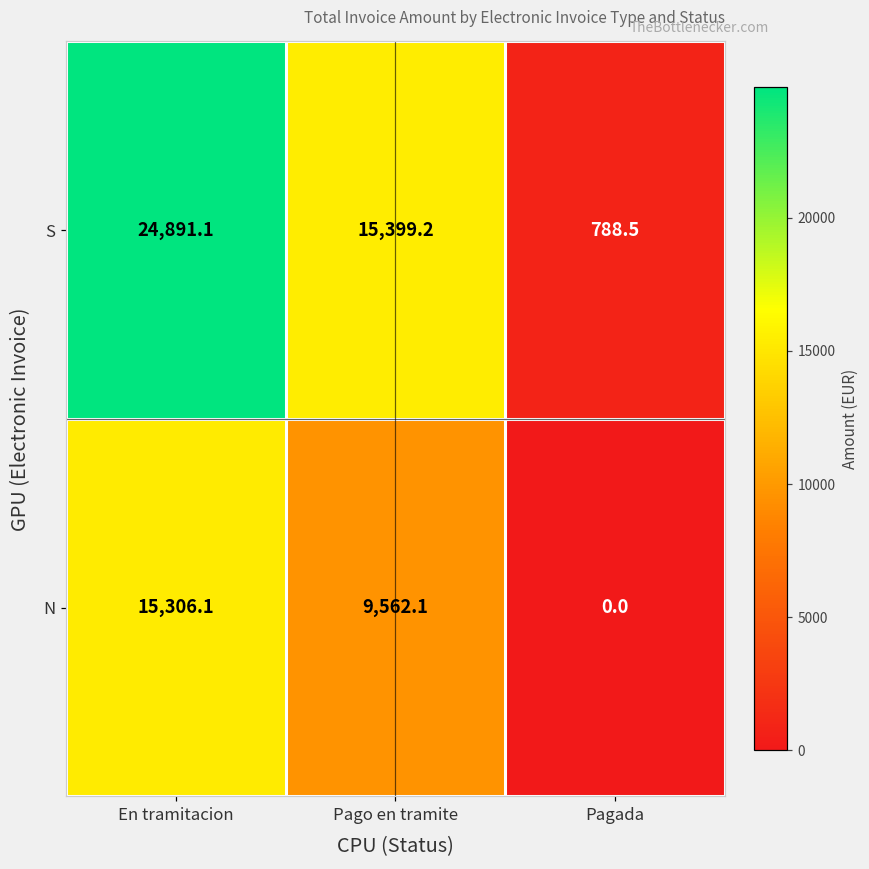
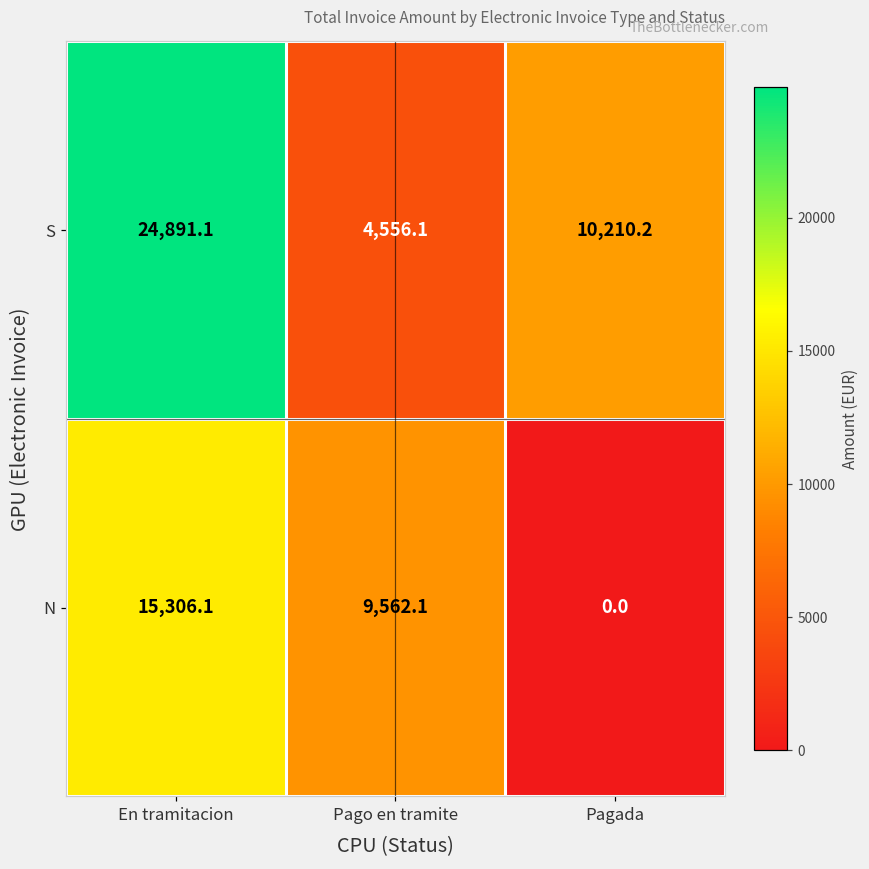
  {
    "S": {
      "En tramitacion": "24,891.1",
-     "Pago en tramite": "15,399.2",
-     "Pagada": "788.5"
+     "Pago en tramite": "4,556.1",
+     "Pagada": "10,210.2"
    },
    "N": {
      "En tramitacion": "15,306.1",
      "Pago en tramite": "9,562.1",
      "Pagada": "0.0"
    }
  }
